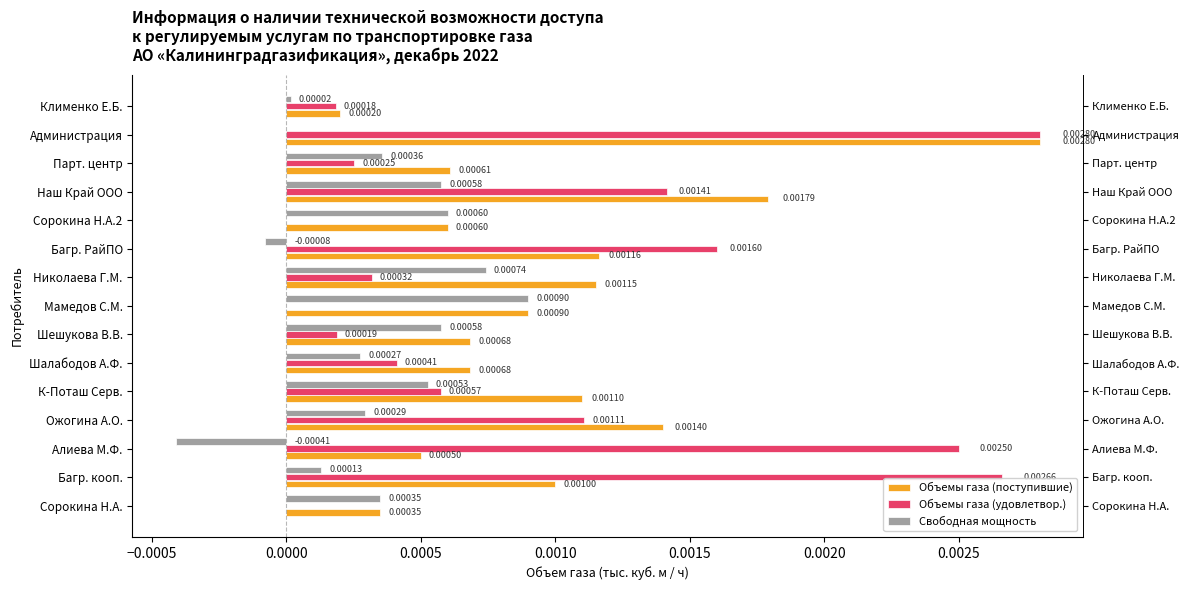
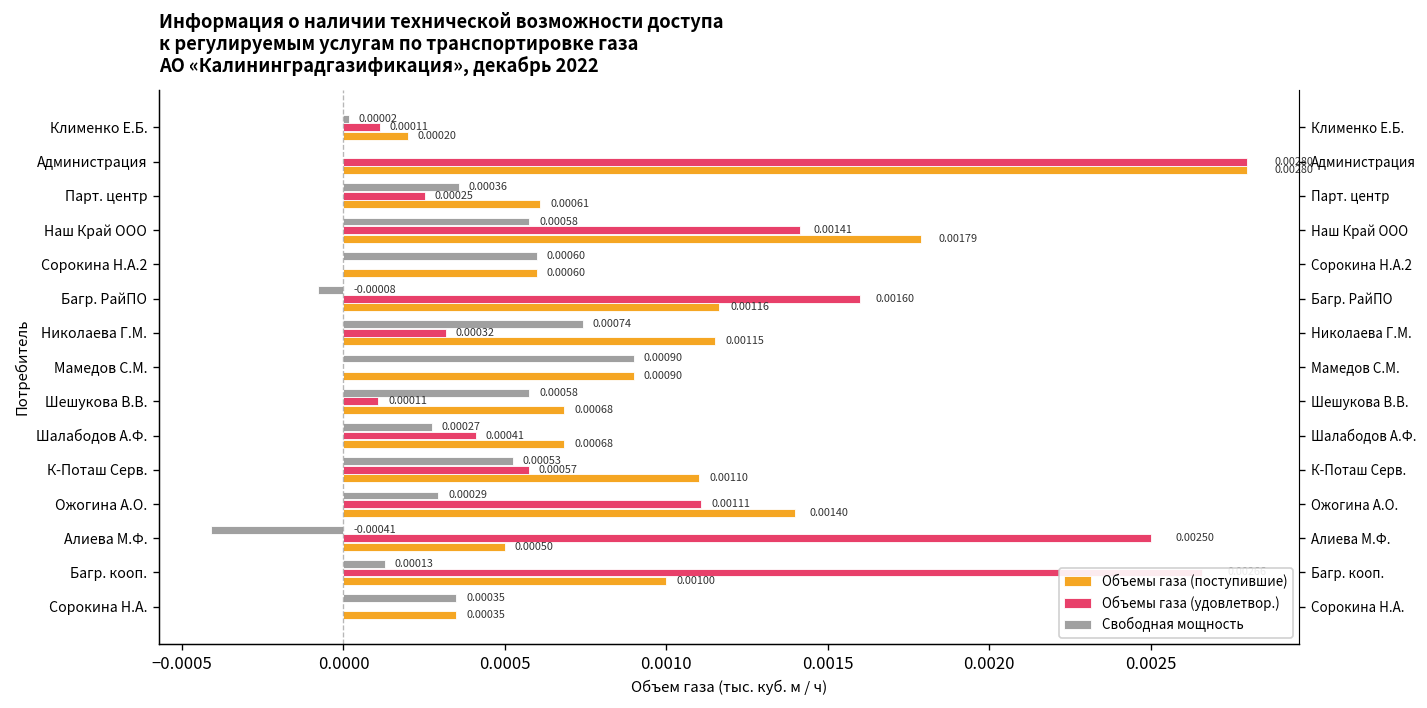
  {
    "Объемы газа (удовлетвор.)": {
-     "Клименко Е.Б.": 0.00018,
+     "Клименко Е.Б.": 0.00011,
      "Парт. центр": 0.00025,
      "Наш Край ООО": 0.00141,
      "Багр. РайПО": 0.00160,
      "Николаева Г.М.": 0.00032,
-     "Шешукова В.В.": 0.00019,
+     "Шешукова В.В.": 0.00011,
      "Шалабодов А.Ф.": 0.00041,
      "К-Поташ Серв.": 0.00057,
      "Ожогина А.О.": 0.00111,
      "Алиева М.Ф.": 0.00250
    }
  }
